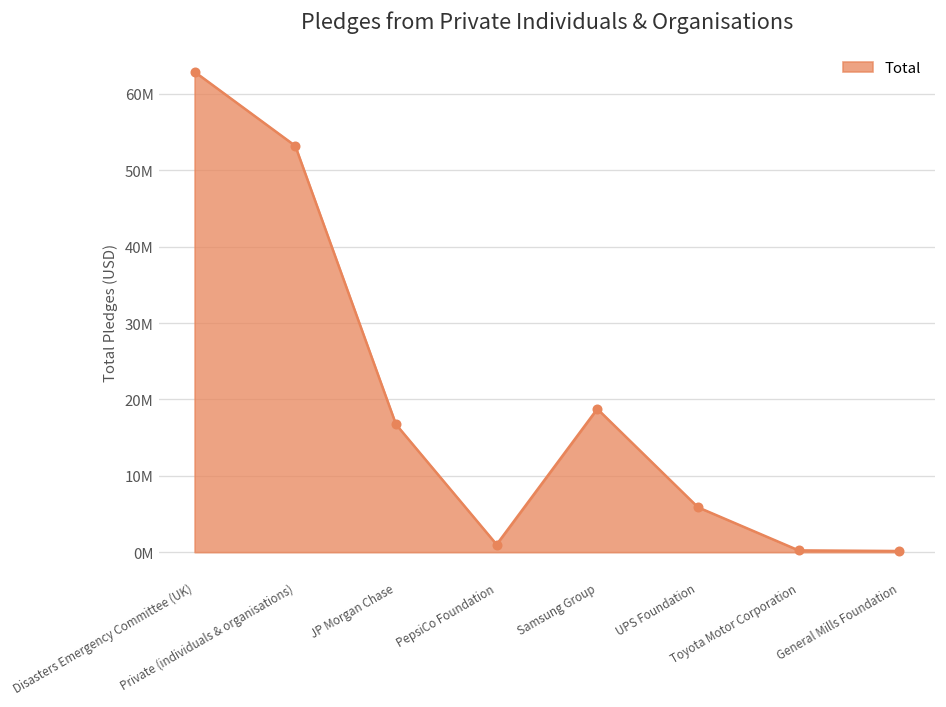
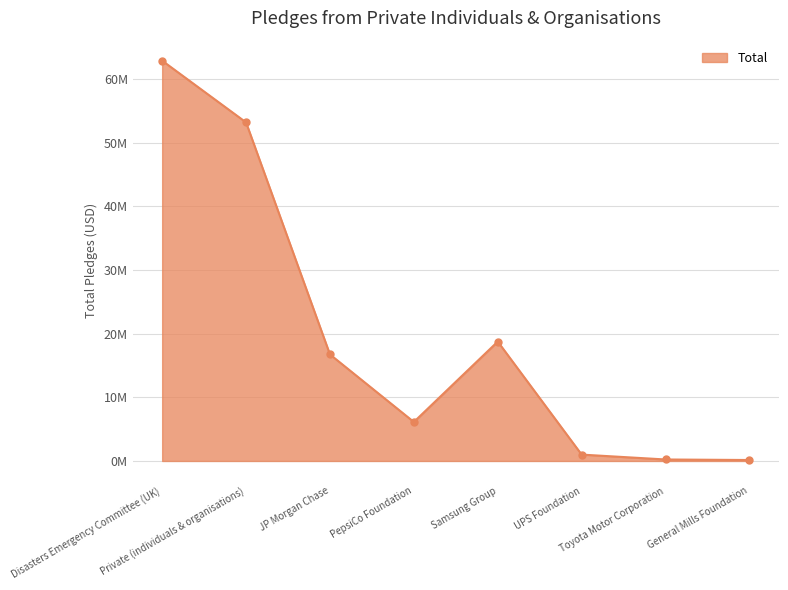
  {
    "Disasters Emergency Committee (UK)": 63000000,
    "Private (individuals & organisations)": 53000000,
    "JP Morgan Chase": 17000000,
-   "PepsiCo Foundation": 1000000,
+   "PepsiCo Foundation": 6000000,
    "Samsung Group": 19000000,
-   "UPS Foundation": 6000000,
+   "UPS Foundation": 1000000,
    "Toyota Motor Corporation": 0,
    "General Mills Foundation": 0
  }
